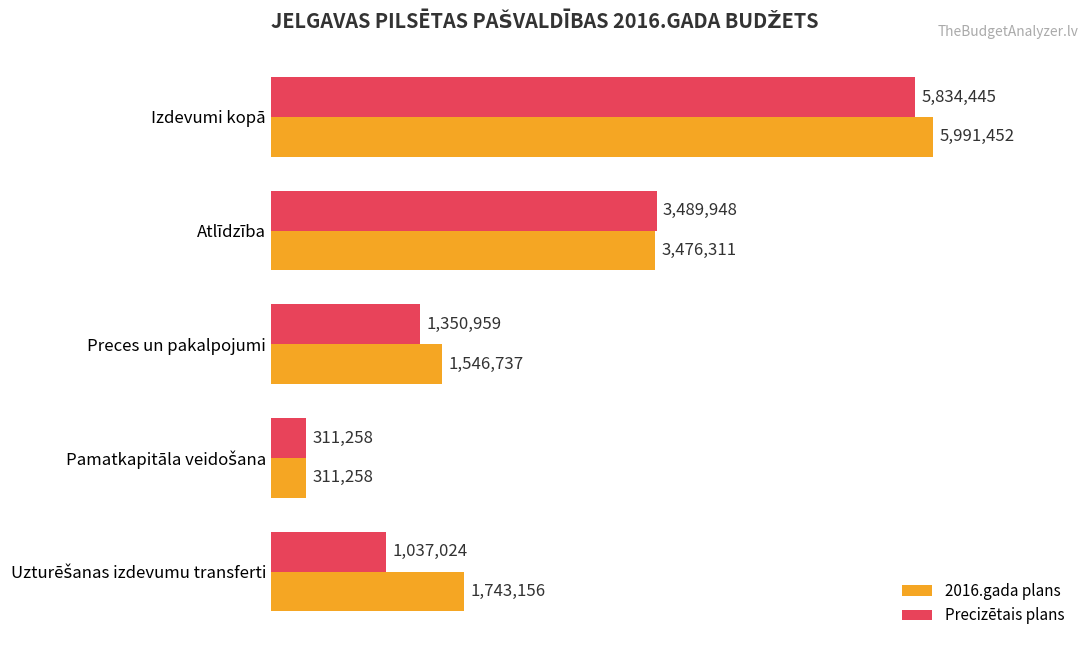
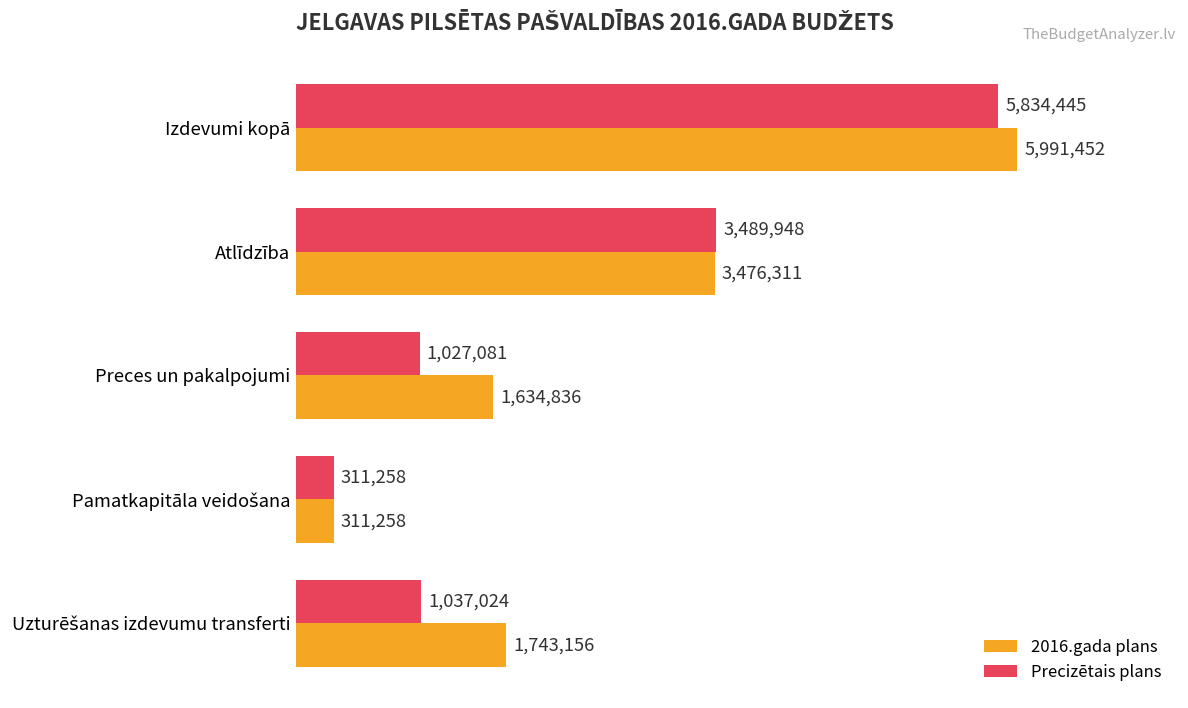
  {
    "2016.gada plans": {
      "Izdevumi kopā": "5,991,452",
      "Atlīdzība": "3,476,311",
-     "Preces un pakalpojumi": "1,546,737",
+     "Preces un pakalpojumi": "1,634,836",
      "Pamatkapitāla veidošana": "311,258",
      "Uzturēšanas izdevumu transferti": "1,743,156"
    },
    "Precizētais plans": {
      "Izdevumi kopā": "5,834,445",
      "Atlīdzība": "3,489,948",
-     "Preces un pakalpojumi": "1,350,959",
+     "Preces un pakalpojumi": "1,027,081",
      "Pamatkapitāla veidošana": "311,258",
      "Uzturēšanas izdevumu transferti": "1,037,024"
    }
  }
